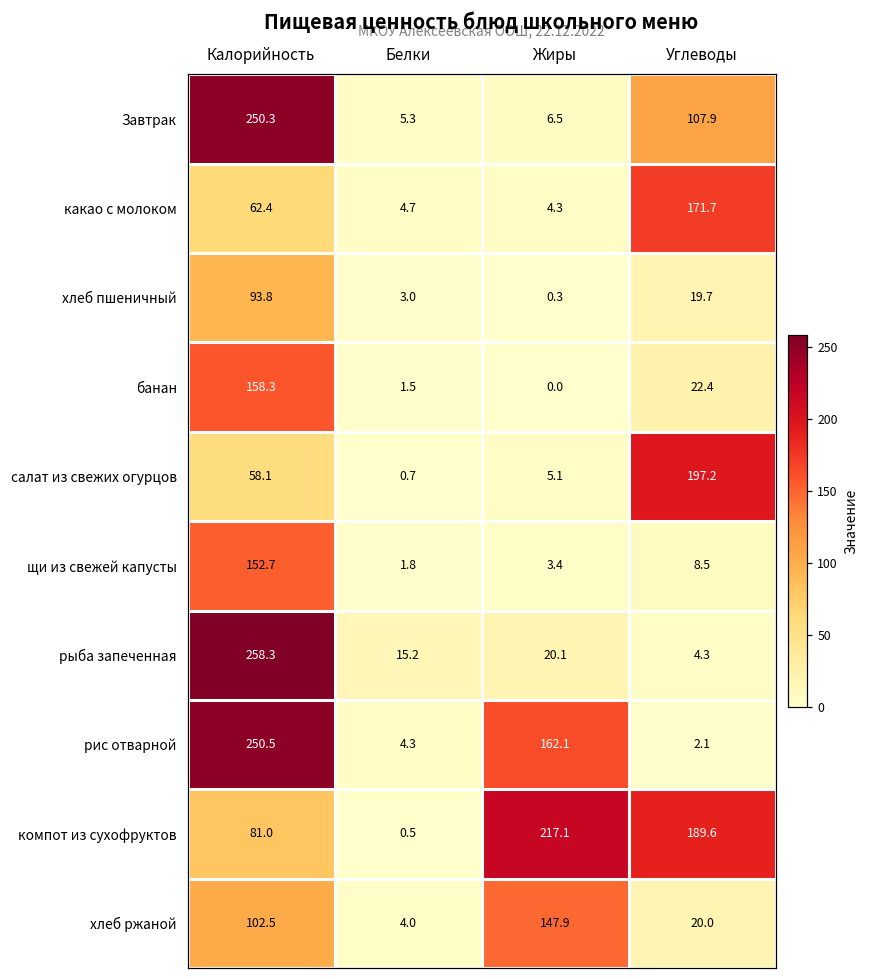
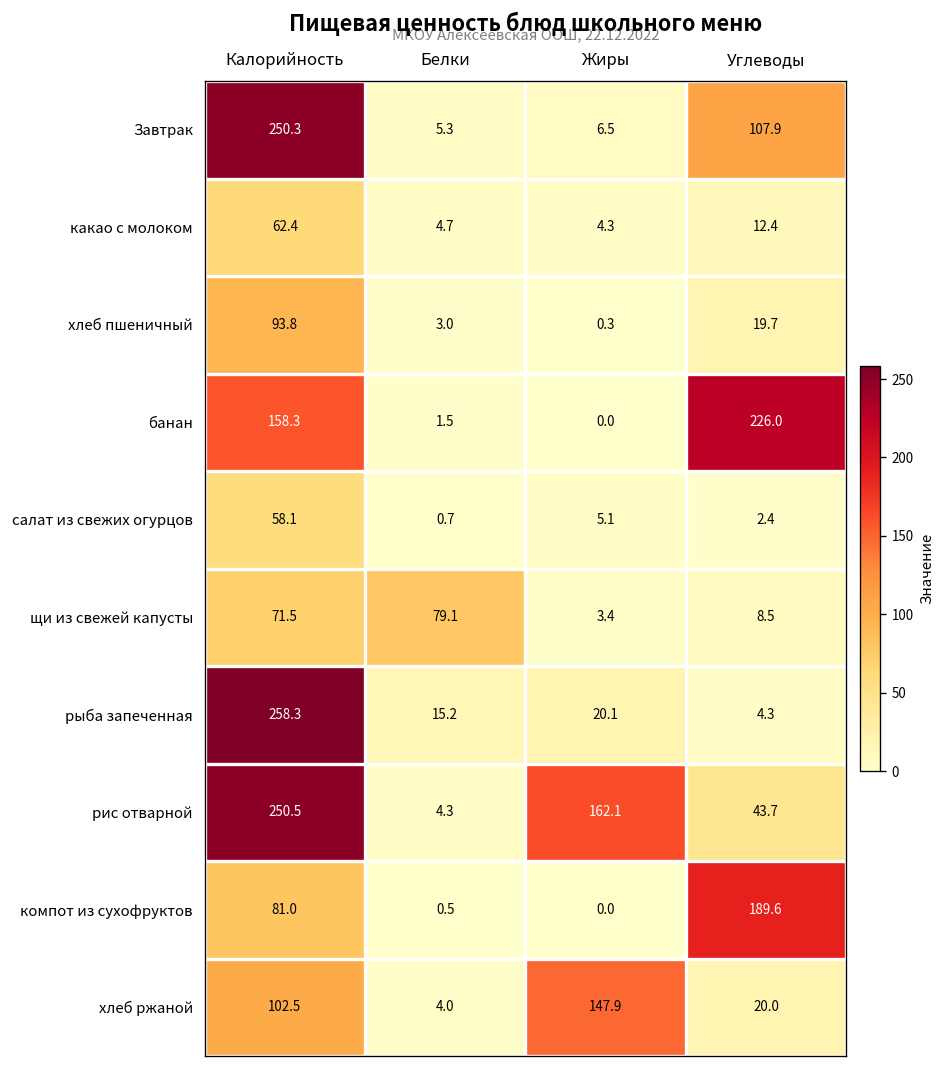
  {
    "Завтрак": {
      "Калорийность": 250.3,
      "Белки": 5.3,
      "Жиры": 6.5,
      "Углеводы": 107.9
    },
    "какао с молоком": {
      "Калорийность": 62.4,
      "Белки": 4.7,
      "Жиры": 4.3,
-     "Углеводы": 171.7
+     "Углеводы": 12.4
    },
    "хлеб пшеничный": {
      "Калорийность": 93.8,
      "Белки": 3.0,
      "Жиры": 0.3,
      "Углеводы": 19.7
    },
    "банан": {
      "Калорийность": 158.3,
      "Белки": 1.5,
      "Жиры": 0.0,
-     "Углеводы": 22.4
+     "Углеводы": 226.0
    },
    "салат из свежих огурцов": {
      "Калорийность": 58.1,
      "Белки": 0.7,
      "Жиры": 5.1,
-     "Углеводы": 197.2
+     "Углеводы": 2.4
    },
    "щи из свежей капусты": {
-     "Калорийность": 152.7,
-     "Белки": 1.8,
+     "Калорийность": 71.5,
+     "Белки": 79.1,
      "Жиры": 3.4,
      "Углеводы": 8.5
    },
    "рыба запеченная": {
      "Калорийность": 258.3,
      "Белки": 15.2,
      "Жиры": 20.1,
      "Углеводы": 4.3
    },
    "рис отварной": {
      "Калорийность": 250.5,
      "Белки": 4.3,
      "Жиры": 162.1,
-     "Углеводы": 2.1
+     "Углеводы": 43.7
    },
    "компот из сухофруктов": {
      "Калорийность": 81.0,
      "Белки": 0.5,
-     "Жиры": 217.1,
+     "Жиры": 0.0,
      "Углеводы": 189.6
    },
    "хлеб ржаной": {
      "Калорийность": 102.5,
      "Белки": 4.0,
      "Жиры": 147.9,
      "Углеводы": 20.0
    }
  }
